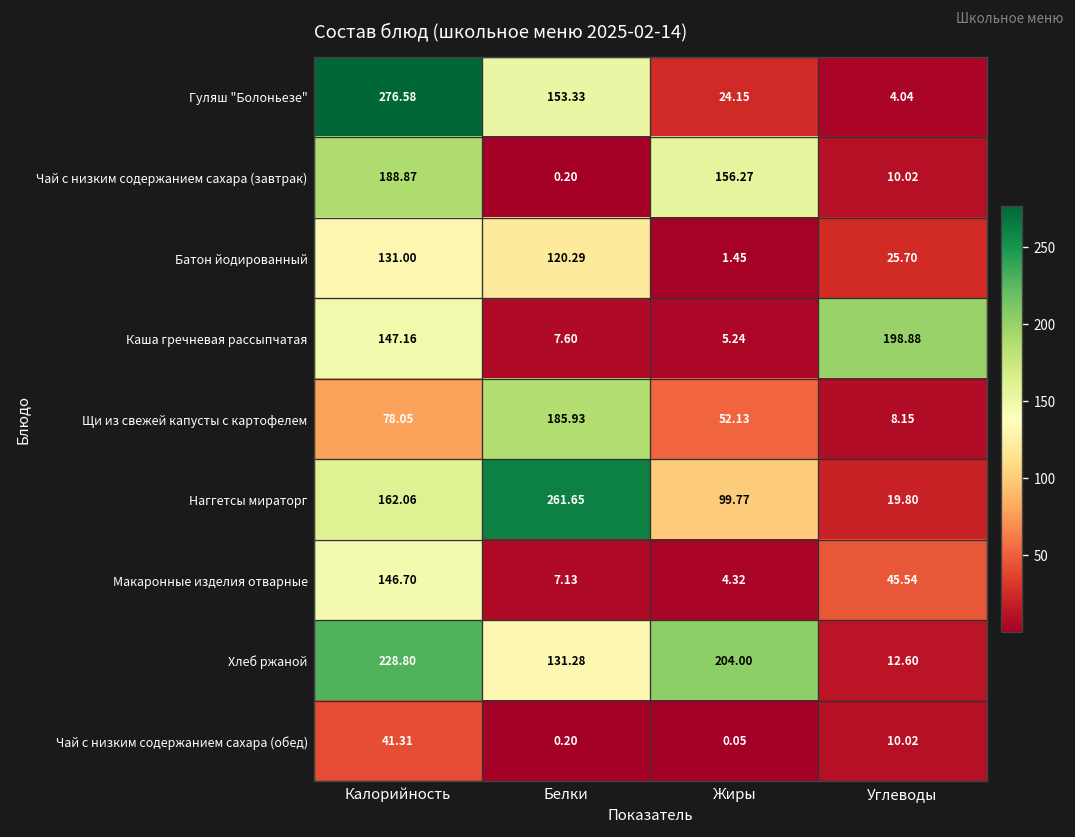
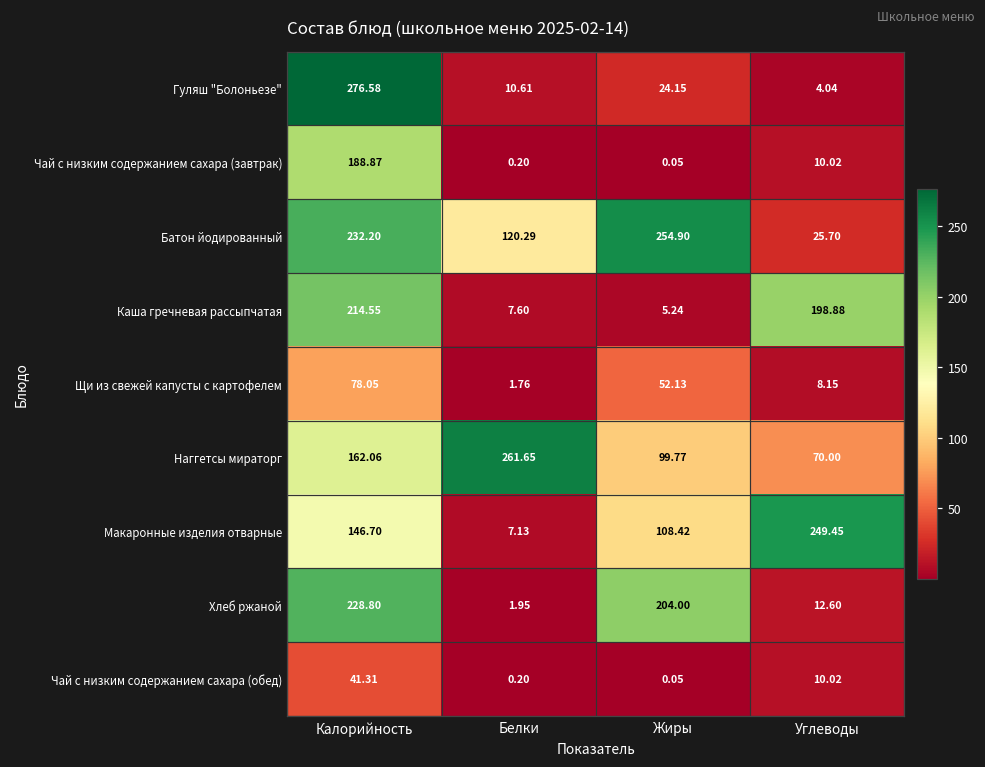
  {
    "Гуляш \"Болоньезе\"": {
      "Калорийность": 276.58,
-     "Белки": 153.33,
+     "Белки": 10.61,
      "Жиры": 24.15,
      "Углеводы": 4.04
    },
    "Чай с низким содержанием сахара (завтрак)": {
      "Калорийность": 188.87,
      "Белки": 0.20,
-     "Жиры": 156.27,
+     "Жиры": 0.05,
      "Углеводы": 10.02
    },
    "Батон йодированный": {
-     "Калорийность": 131.00,
+     "Калорийность": 232.20,
      "Белки": 120.29,
-     "Жиры": 1.45,
+     "Жиры": 254.90,
      "Углеводы": 25.70
    },
    "Каша гречневая рассыпчатая": {
-     "Калорийность": 147.16,
+     "Калорийность": 214.55,
      "Белки": 7.60,
      "Жиры": 5.24,
      "Углеводы": 198.88
    },
    "Щи из свежей капусты с картофелем": {
      "Калорийность": 78.05,
-     "Белки": 185.93,
+     "Белки": 1.76,
      "Жиры": 52.13,
      "Углеводы": 8.15
    },
    "Наггетсы мираторг": {
      "Калорийность": 162.06,
      "Белки": 261.65,
      "Жиры": 99.77,
-     "Углеводы": 19.80
+     "Углеводы": 70.00
    },
    "Макаронные изделия отварные": {
      "Калорийность": 146.70,
      "Белки": 7.13,
-     "Жиры": 4.32,
-     "Углеводы": 45.54
+     "Жиры": 108.42,
+     "Углеводы": 249.45
    },
    "Хлеб ржаной": {
      "Калорийность": 228.80,
-     "Белки": 131.28,
+     "Белки": 1.95,
      "Жиры": 204.00,
      "Углеводы": 12.60
    },
    "Чай с низким содержанием сахара (обед)": {
      "Калорийность": 41.31,
      "Белки": 0.20,
      "Жиры": 0.05,
      "Углеводы": 10.02
    }
  }
